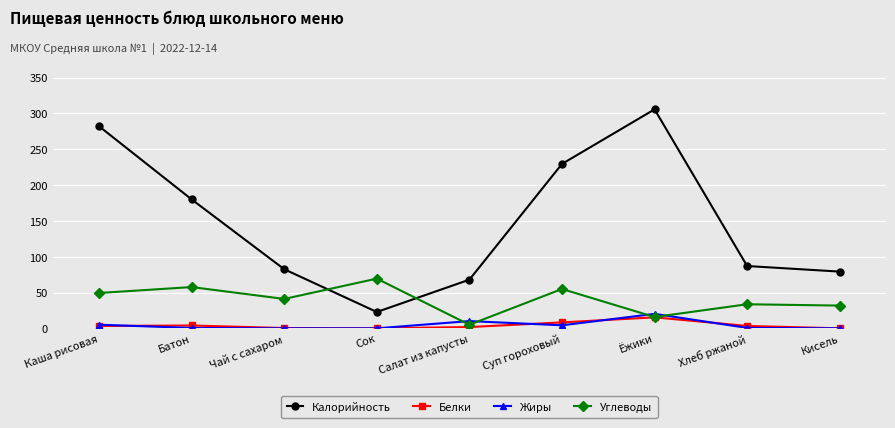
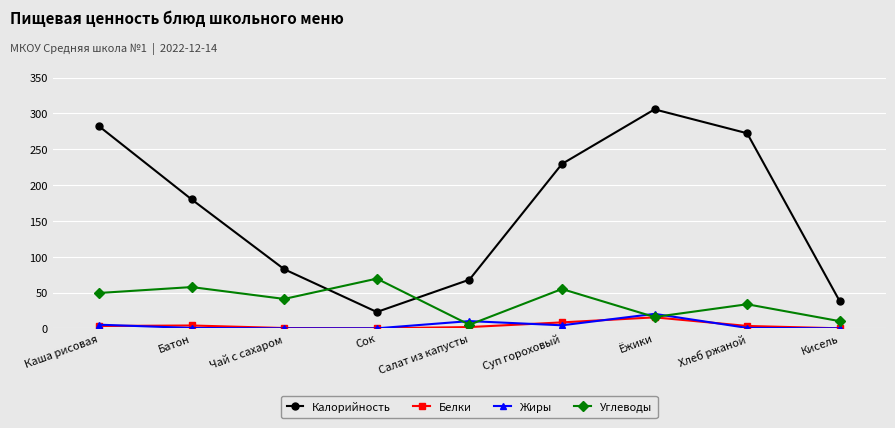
  {
    "Калорийность": {
      "Каша рисовая": 280,
      "Батон": 180,
      "Чай с сахаром": 80,
      "Сок": 20,
      "Салат из капусты": 70,
      "Суп гороховый": 230,
      "Ёжики": 310,
-     "Хлеб ржаной": 90,
-     "Кисель": 80
+     "Хлеб ржаной": 270,
+     "Кисель": 40
    },
    "Белки": {
      "Суп гороховый": 10
    },
    "Жиры": {
      "Салат из капусты": 10,
      "Суп гороховый": 0,
      "Ёжики": 20
    },
    "Углеводы": {
      "Каша рисовая": 50,
      "Батон": 60,
      "Чай с сахаром": 40,
      "Сок": 70,
      "Суп гороховый": 50,
      "Хлеб ржаной": 30,
-     "Кисель": 30
+     "Кисель": 10
    }
  }
